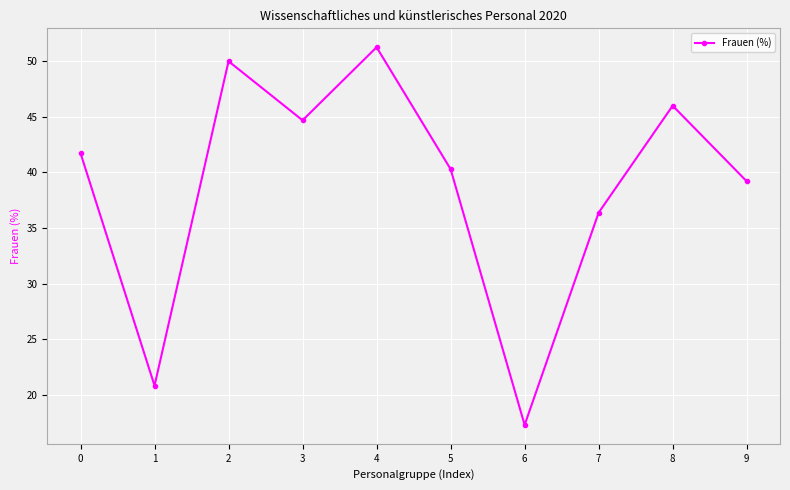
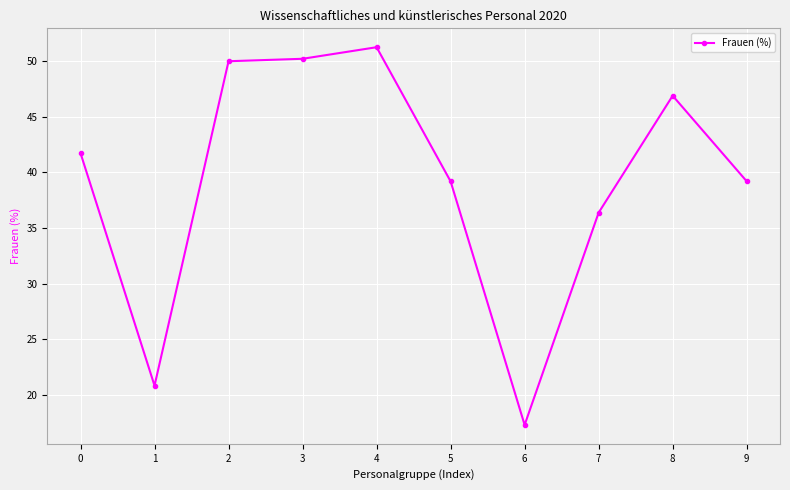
  {
    "0": 41.7,
    "1": 20.8,
    "2": 50.0,
-   "3": 44.7,
+   "3": 50.2,
    "4": 51.3,
-   "5": 40.3,
+   "5": 39.2,
    "6": 17.3,
    "7": 36.4,
-   "8": 46.0,
+   "8": 46.9,
    "9": 39.2
  }
